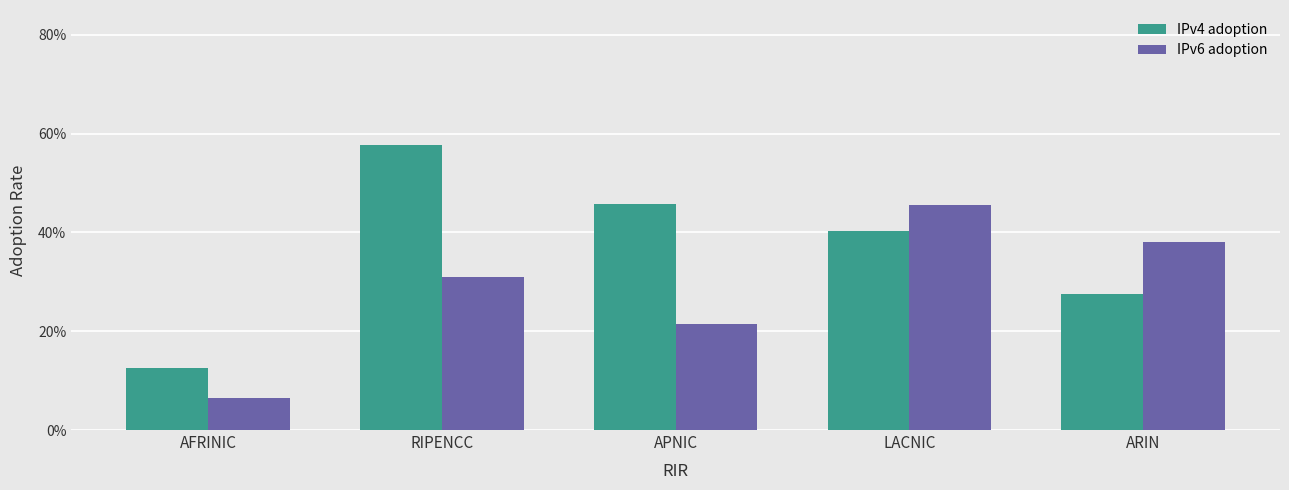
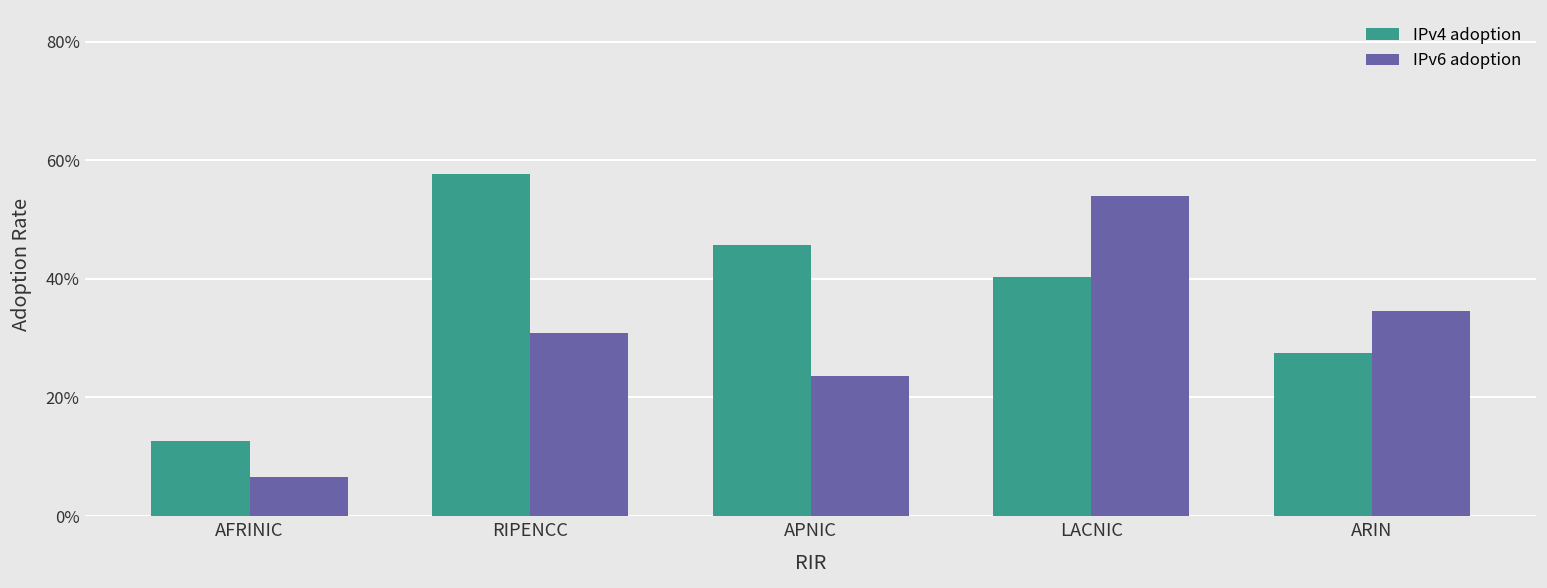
  {
    "IPv4 adoption": {
      "AFRINIC": "13%",
      "RIPENCC": "58%",
      "APNIC": "46%",
      "LACNIC": "40%",
      "ARIN": "28%"
    },
    "IPv6 adoption": {
      "AFRINIC": "7%",
      "RIPENCC": "31%",
-     "APNIC": "21%",
-     "LACNIC": "46%",
-     "ARIN": "38%"
+     "APNIC": "24%",
+     "LACNIC": "54%",
+     "ARIN": "35%"
    }
  }
